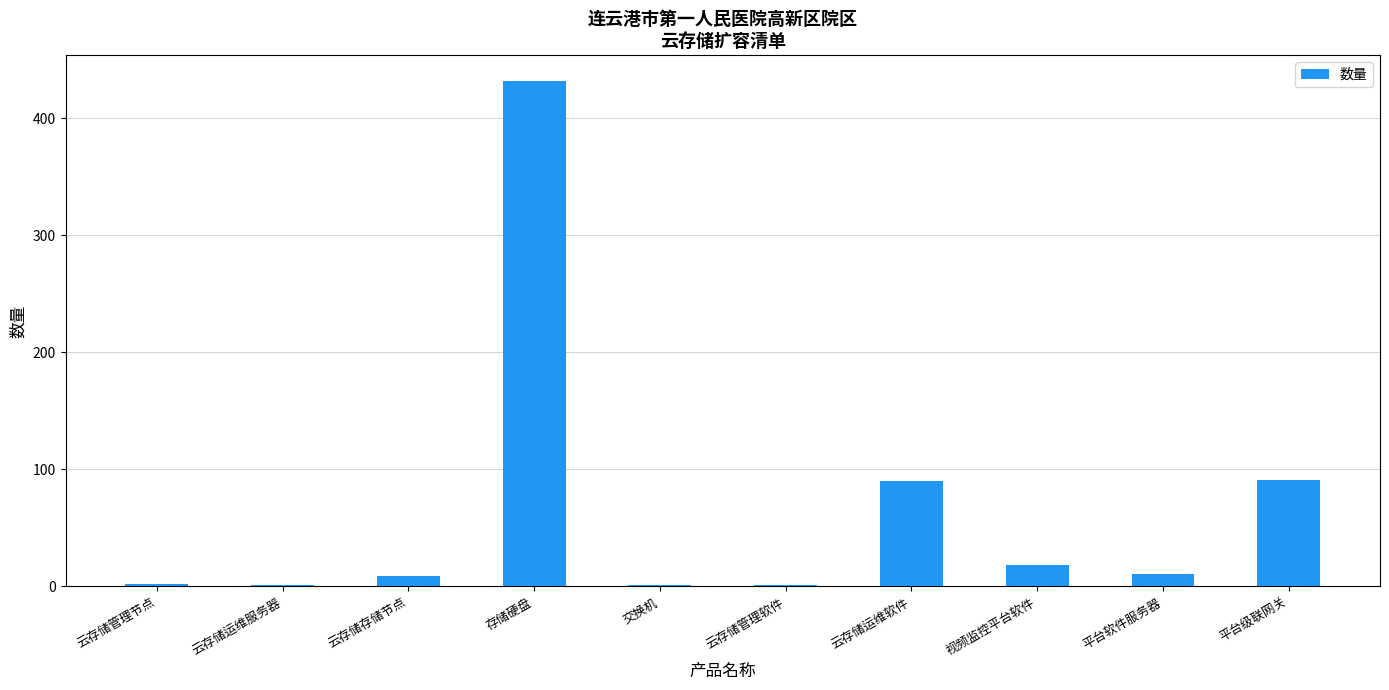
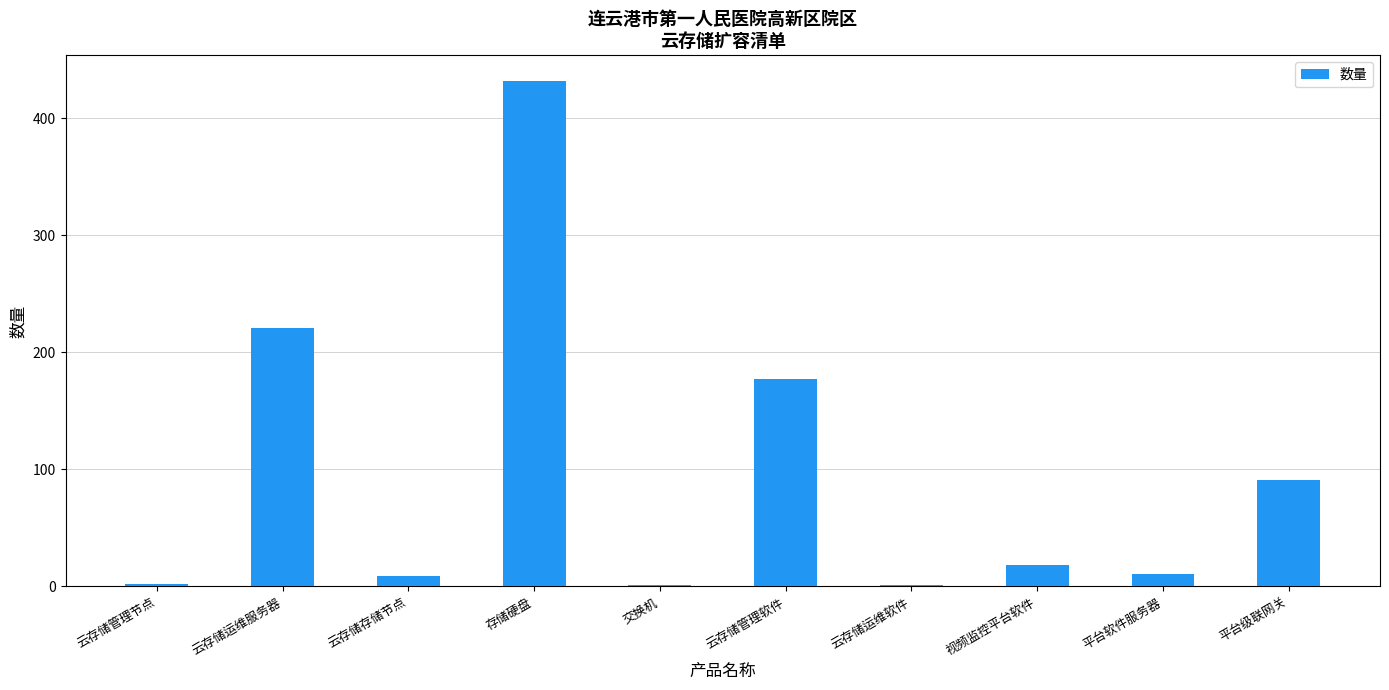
  {
-   "云存储运维服务器": 1,
+   "云存储运维服务器": 221,
    "云存储存储节点": 9,
    "存储硬盘": 432,
-   "云存储管理软件": 1,
-   "云存储运维软件": 90,
+   "云存储管理软件": 177,
+   "云存储运维软件": 1,
    "视频监控平台软件": 18,
    "平台软件服务器": 11,
    "平台级联网关": 91
  }
